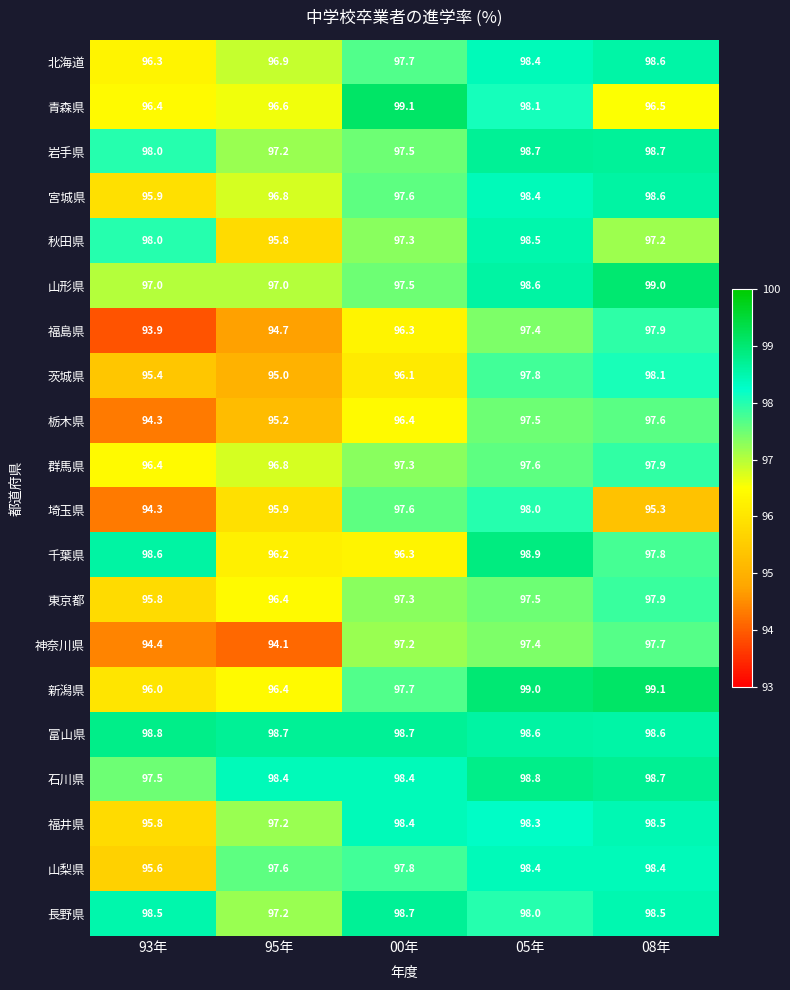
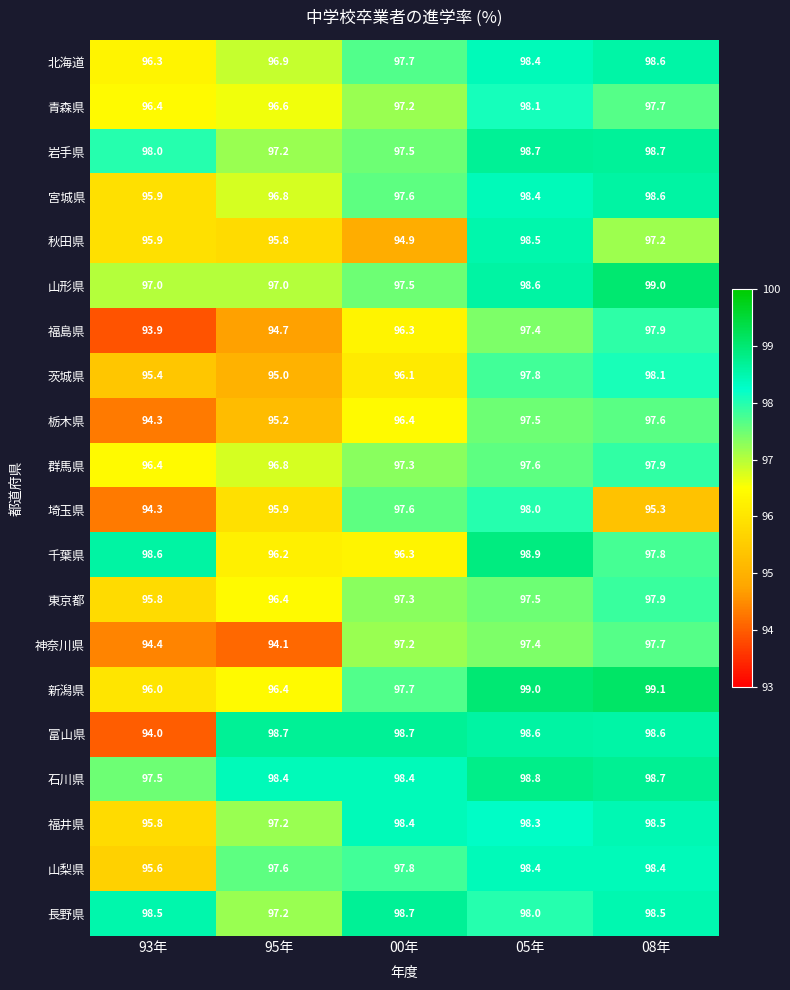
  {
    "北海道": {
      "93年": 96.3,
      "95年": 96.9,
      "00年": 97.7,
      "05年": 98.4,
      "08年": 98.6
    },
    "青森県": {
      "93年": 96.4,
      "95年": 96.6,
-     "00年": 99.1,
+     "00年": 97.2,
      "05年": 98.1,
-     "08年": 96.5
+     "08年": 97.7
    },
    "岩手県": {
      "93年": 98.0,
      "95年": 97.2,
      "00年": 97.5,
      "05年": 98.7,
      "08年": 98.7
    },
    "宮城県": {
      "93年": 95.9,
      "95年": 96.8,
      "00年": 97.6,
      "05年": 98.4,
      "08年": 98.6
    },
    "秋田県": {
-     "93年": 98.0,
+     "93年": 95.9,
      "95年": 95.8,
-     "00年": 97.3,
+     "00年": 94.9,
      "05年": 98.5,
      "08年": 97.2
    },
    "山形県": {
      "93年": 97.0,
      "95年": 97.0,
      "00年": 97.5,
      "05年": 98.6,
      "08年": 99.0
    },
    "福島県": {
      "93年": 93.9,
      "95年": 94.7,
      "00年": 96.3,
      "05年": 97.4,
      "08年": 97.9
    },
    "茨城県": {
      "93年": 95.4,
      "95年": 95.0,
      "00年": 96.1,
      "05年": 97.8,
      "08年": 98.1
    },
    "栃木県": {
      "93年": 94.3,
      "95年": 95.2,
      "00年": 96.4,
      "05年": 97.5,
      "08年": 97.6
    },
    "群馬県": {
      "93年": 96.4,
      "95年": 96.8,
      "00年": 97.3,
      "05年": 97.6,
      "08年": 97.9
    },
    "埼玉県": {
      "93年": 94.3,
      "95年": 95.9,
      "00年": 97.6,
      "05年": 98.0,
      "08年": 95.3
    },
    "千葉県": {
      "93年": 98.6,
      "95年": 96.2,
      "00年": 96.3,
      "05年": 98.9,
      "08年": 97.8
    },
    "東京都": {
      "93年": 95.8,
      "95年": 96.4,
      "00年": 97.3,
      "05年": 97.5,
      "08年": 97.9
    },
    "神奈川県": {
      "93年": 94.4,
      "95年": 94.1,
      "00年": 97.2,
      "05年": 97.4,
      "08年": 97.7
    },
    "新潟県": {
      "93年": 96.0,
      "95年": 96.4,
      "00年": 97.7,
      "05年": 99.0,
      "08年": 99.1
    },
    "富山県": {
-     "93年": 98.8,
+     "93年": 94.0,
      "95年": 98.7,
      "00年": 98.7,
      "05年": 98.6,
      "08年": 98.6
    },
    "石川県": {
      "93年": 97.5,
      "95年": 98.4,
      "00年": 98.4,
      "05年": 98.8,
      "08年": 98.7
    },
    "福井県": {
      "93年": 95.8,
      "95年": 97.2,
      "00年": 98.4,
      "05年": 98.3,
      "08年": 98.5
    },
    "山梨県": {
      "93年": 95.6,
      "95年": 97.6,
      "00年": 97.8,
      "05年": 98.4,
      "08年": 98.4
    },
    "長野県": {
      "93年": 98.5,
      "95年": 97.2,
      "00年": 98.7,
      "05年": 98.0,
      "08年": 98.5
    }
  }
